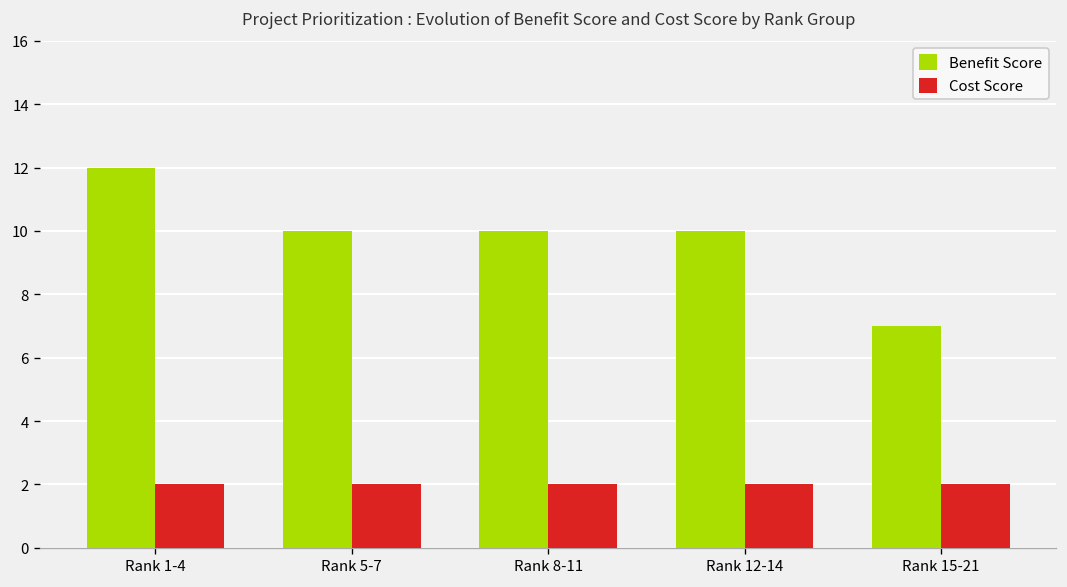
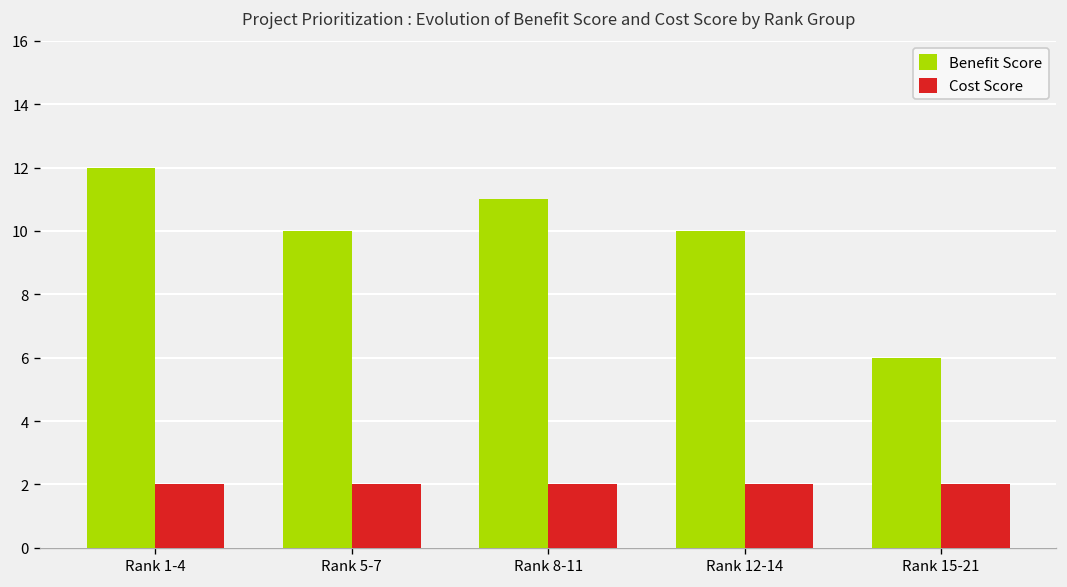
  {
    "Benefit Score": {
      "Rank 1-4": 12,
      "Rank 5-7": 10,
-     "Rank 8-11": 10,
+     "Rank 8-11": 11,
      "Rank 12-14": 10,
-     "Rank 15-21": 7
+     "Rank 15-21": 6
    },
    "Cost Score": {
      "Rank 1-4": 2,
      "Rank 5-7": 2,
      "Rank 8-11": 2,
      "Rank 12-14": 2,
      "Rank 15-21": 2
    }
  }
